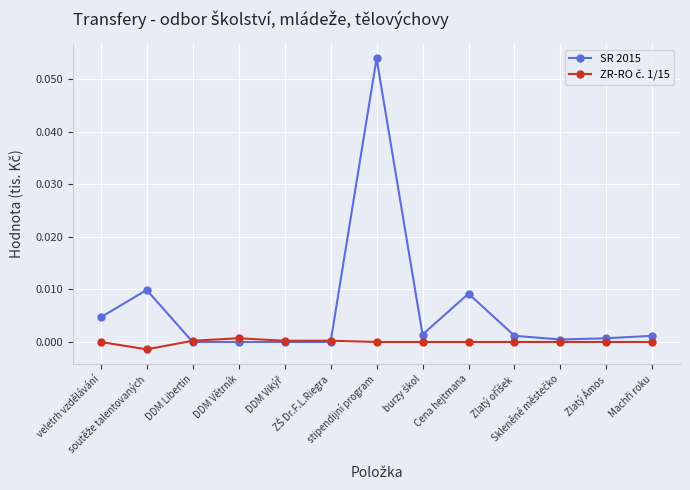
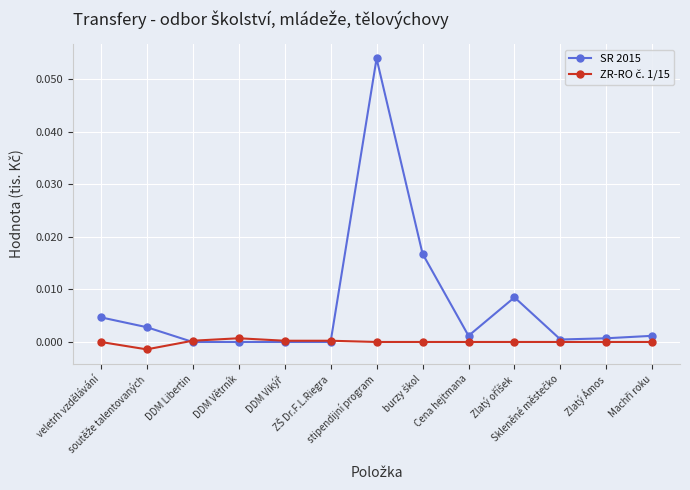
  {
    "SR 2015": {
      "veletrh vzdělávání": 0.005,
-     "soutěže talentovaných": 0.010,
+     "soutěže talentovaných": 0.003,
      "DDM Větrník": 0.000,
      "stipendijní program": 0.054,
-     "burzy škol": 0.001,
-     "Cena hejtmana": 0.009,
-     "Zlatý oříšek": 0.001,
+     "burzy škol": 0.017,
+     "Cena hejtmana": 0.001,
+     "Zlatý oříšek": 0.008,
      "Zlatý Ámos": 0.001,
      "Machři roku": 0.001
    },
    "ZR-RO č. 1/15": {
      "veletrh vzdělávání": 0.000,
      "soutěže talentovaných": -0.001,
      "DDM Větrník": 0.001,
      "stipendijní program": 0.000,
      "burzy škol": 0.000,
      "Cena hejtmana": 0.000,
      "Zlatý oříšek": 0.000,
      "Zlatý Ámos": 0.000,
      "Machři roku": 0.000
    }
  }
